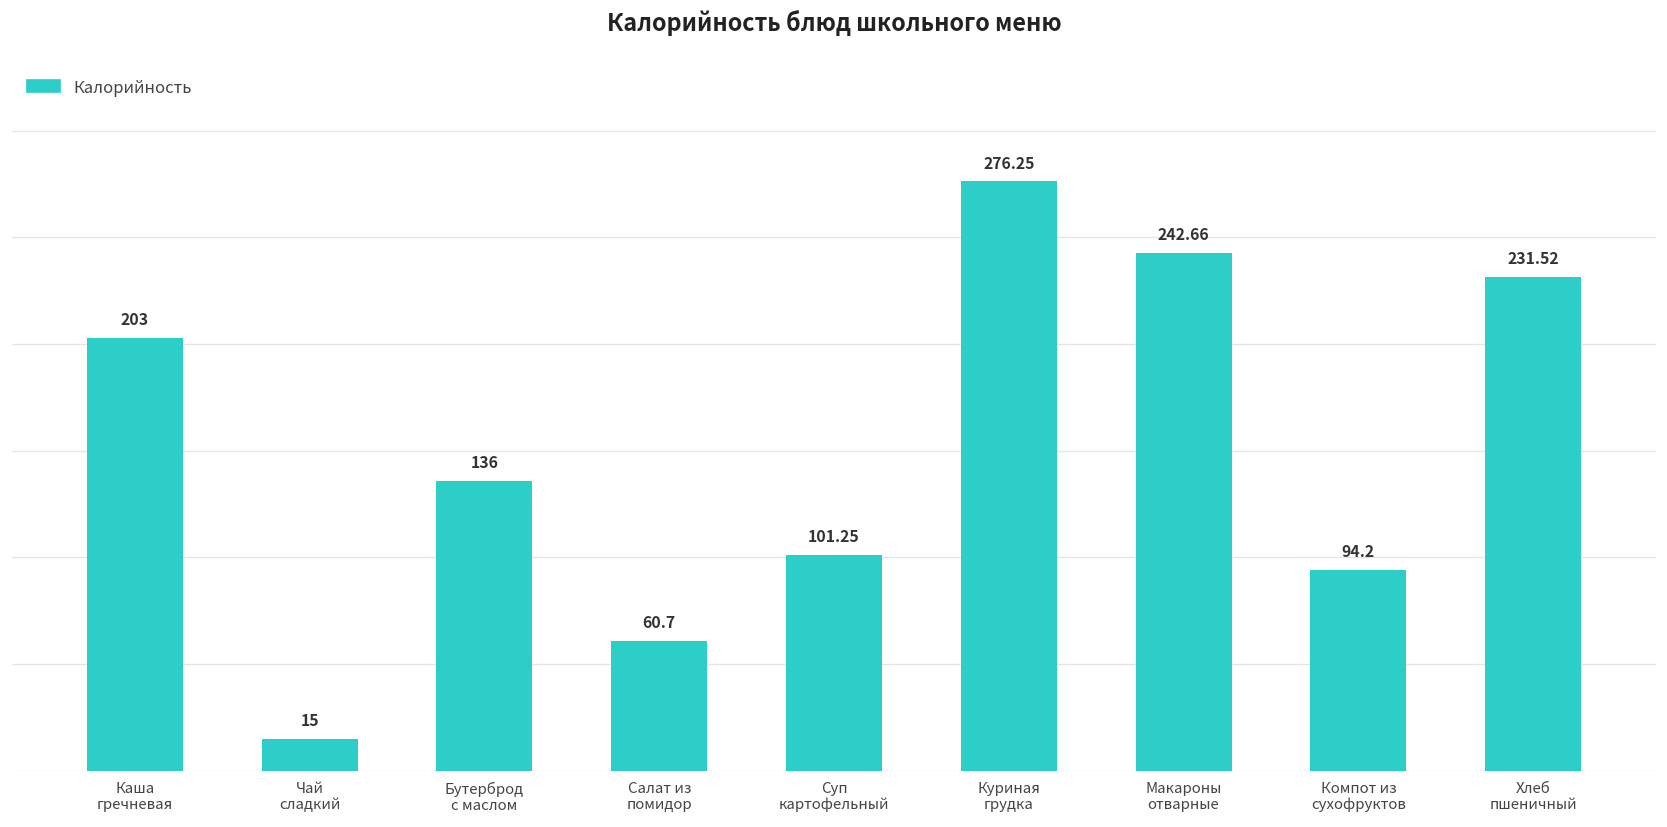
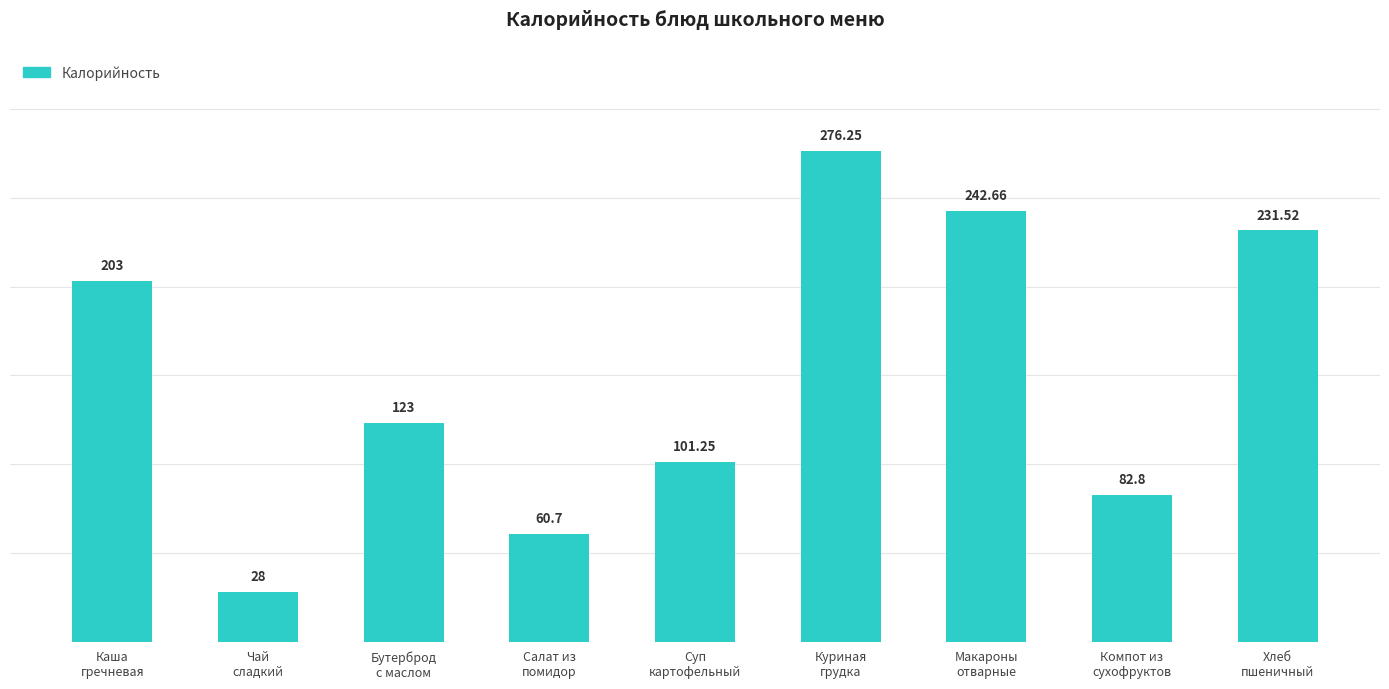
  {
    "Каша гречневая": 203,
-   "Чай сладкий": 15,
-   "Бутерброд с маслом": 136,
+   "Чай сладкий": 28,
+   "Бутерброд с маслом": 123,
    "Салат из помидор": 60.7,
    "Суп картофельный": 101.25,
    "Куриная грудка": 276.25,
    "Макароны отварные": 242.66,
-   "Компот из сухофруктов": 94.2,
+   "Компот из сухофруктов": 82.8,
    "Хлеб пшеничный": 231.52
  }
